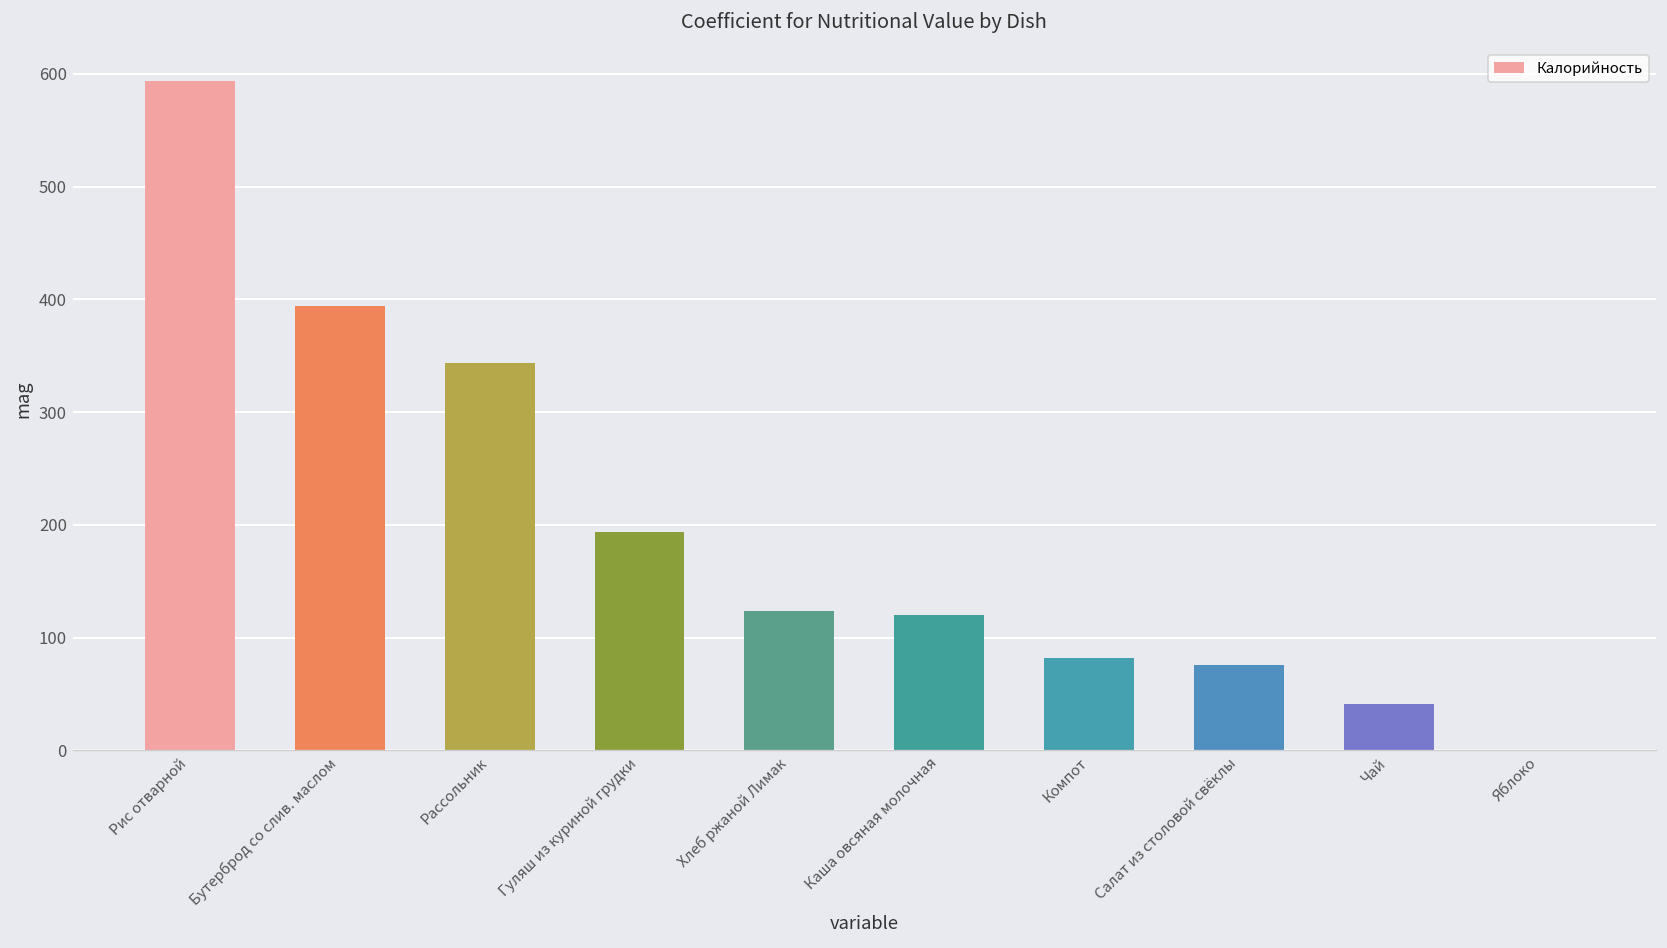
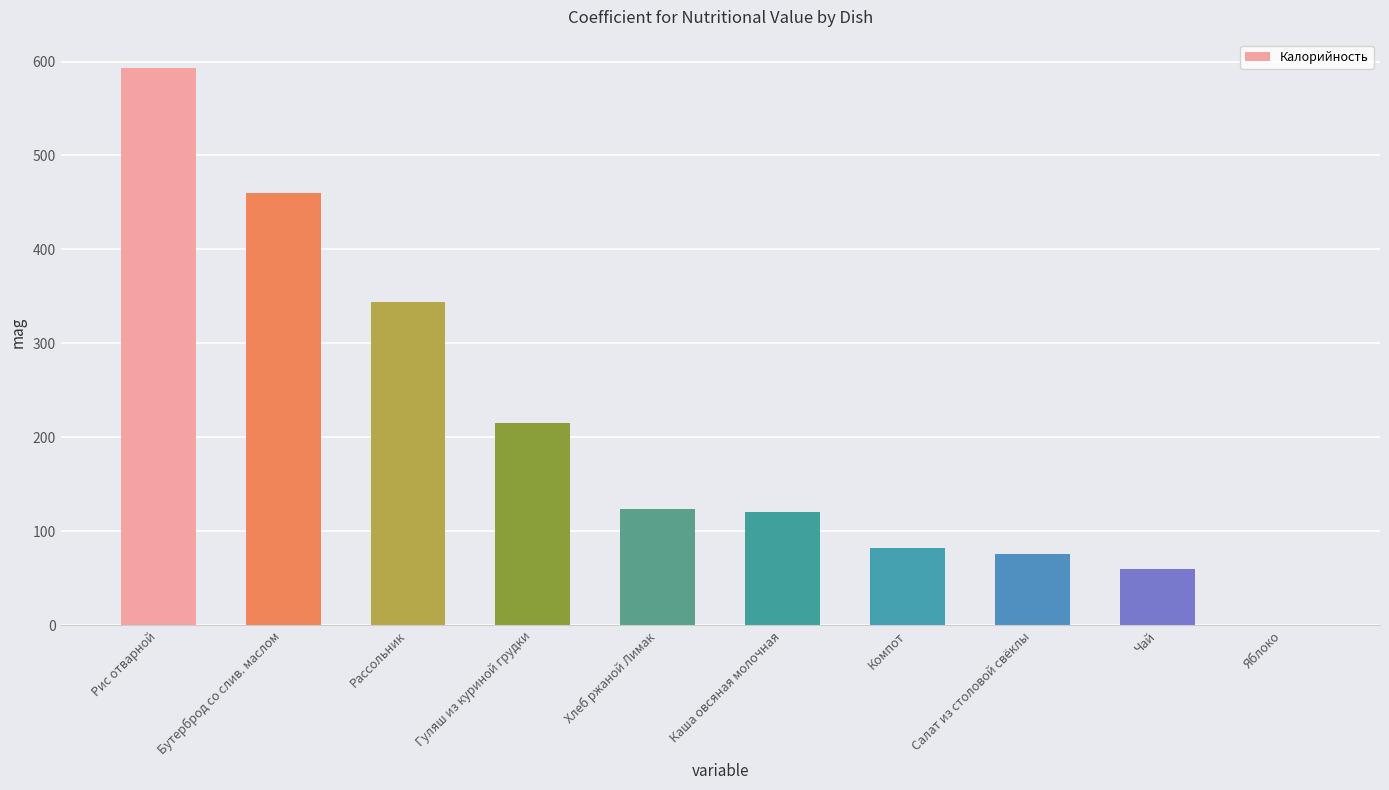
  {
    "Рис отварной": 590,
-   "Бутерброд со слив. маслом": 390,
+   "Бутерброд со слив. маслом": 460,
    "Рассольник": 340,
-   "Гуляш из куриной грудки": 190,
+   "Гуляш из куриной грудки": 220,
    "Хлеб ржаной Лимак": 120,
    "Каша овсяная молочная": 120,
    "Компот": 80,
    "Салат из столовой свёклы": 80,
-   "Чай": 40,
+   "Чай": 60,
    "Яблоко": 0
  }
